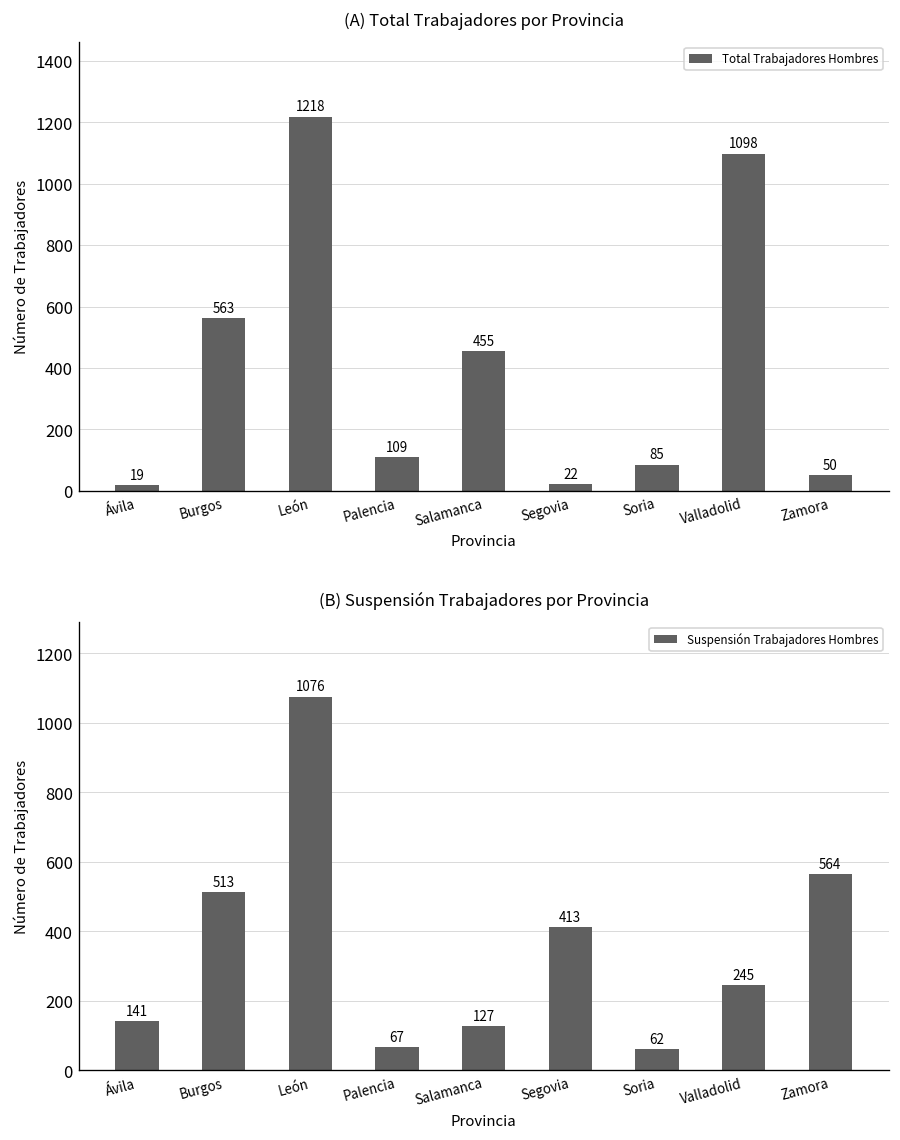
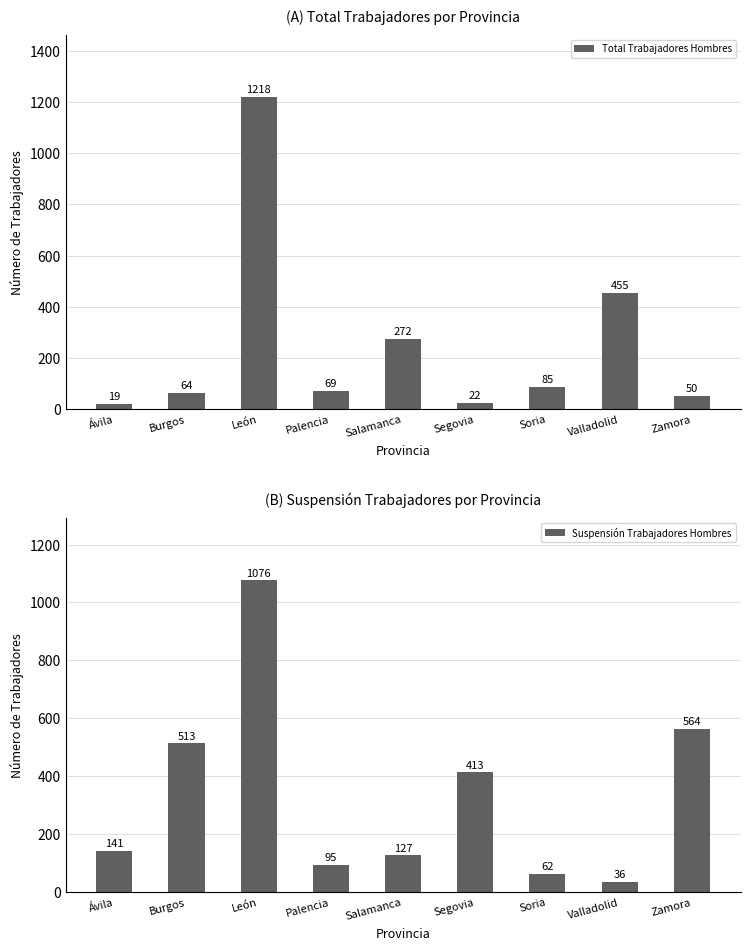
  {
    "(A) Total Trabajadores por Provincia": {
      "Ávila": 19,
-     "Burgos": 563,
+     "Burgos": 64,
      "León": 1218,
-     "Palencia": 109,
-     "Salamanca": 455,
+     "Palencia": 69,
+     "Salamanca": 272,
      "Segovia": 22,
      "Soria": 85,
-     "Valladolid": 1098,
+     "Valladolid": 455,
      "Zamora": 50
    },
    "(B) Suspensión Trabajadores por Provincia": {
      "Ávila": 141,
      "Burgos": 513,
      "León": 1076,
-     "Palencia": 67,
+     "Palencia": 95,
      "Salamanca": 127,
      "Segovia": 413,
      "Soria": 62,
-     "Valladolid": 245,
+     "Valladolid": 36,
      "Zamora": 564
    }
  }
